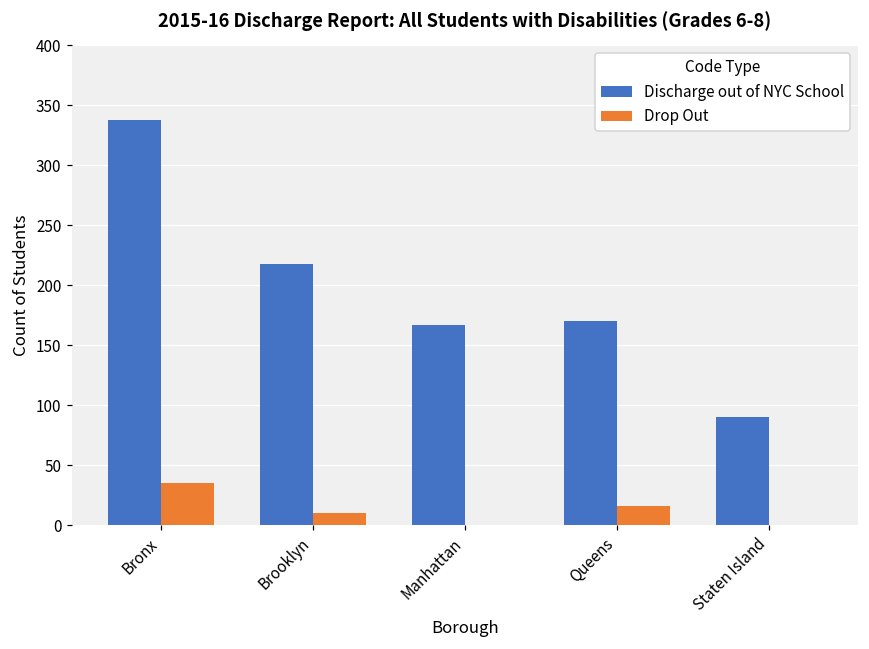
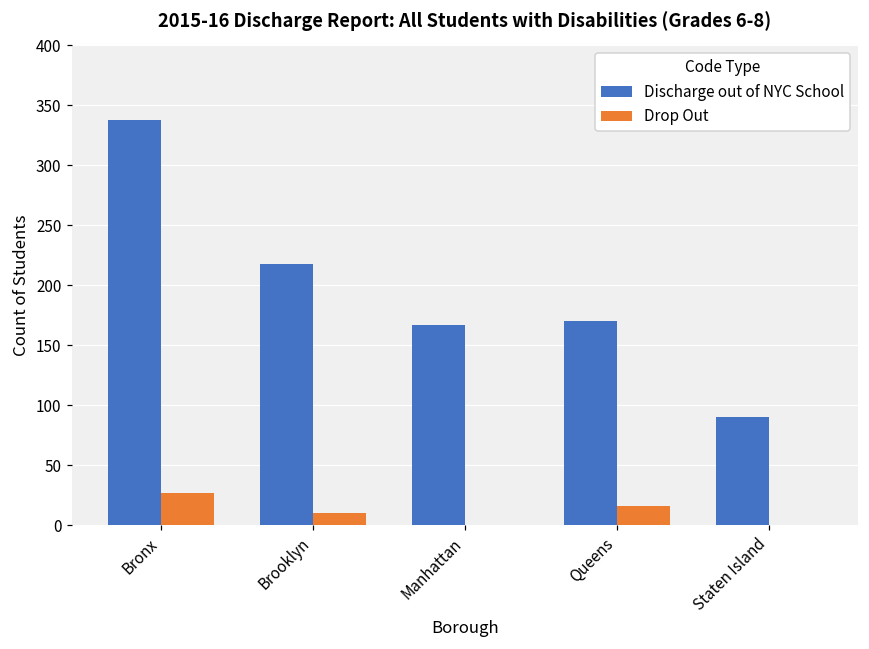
  {
    "Discharge out of NYC School": {
      "Bronx": 338,
      "Brooklyn": 218,
      "Manhattan": 167,
      "Queens": 170,
      "Staten Island": 90
    },
    "Drop Out": {
-     "Bronx": 35,
+     "Bronx": 27,
      "Brooklyn": 10,
      "Manhattan": 0,
      "Queens": 16,
      "Staten Island": 0
    }
  }
